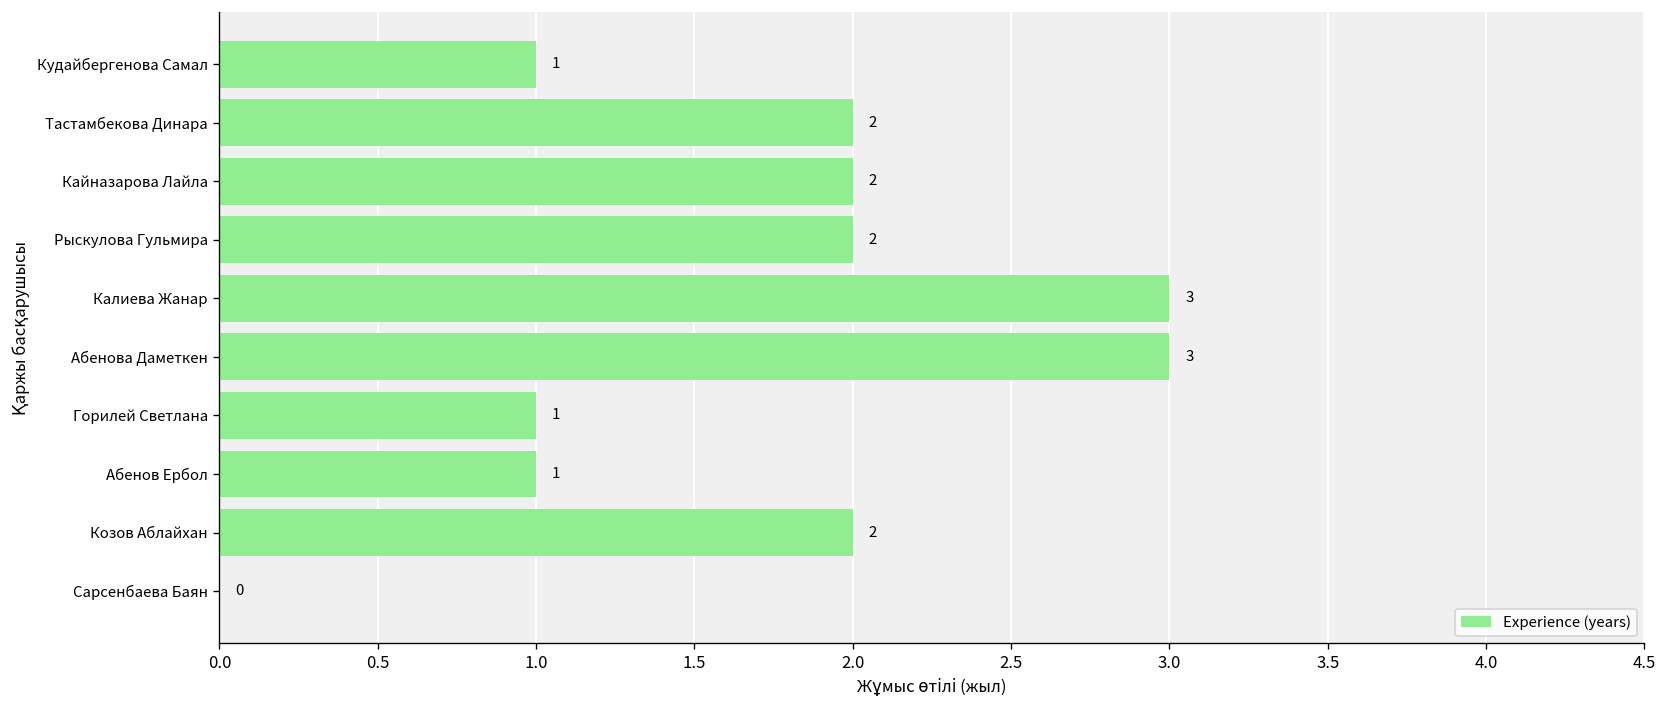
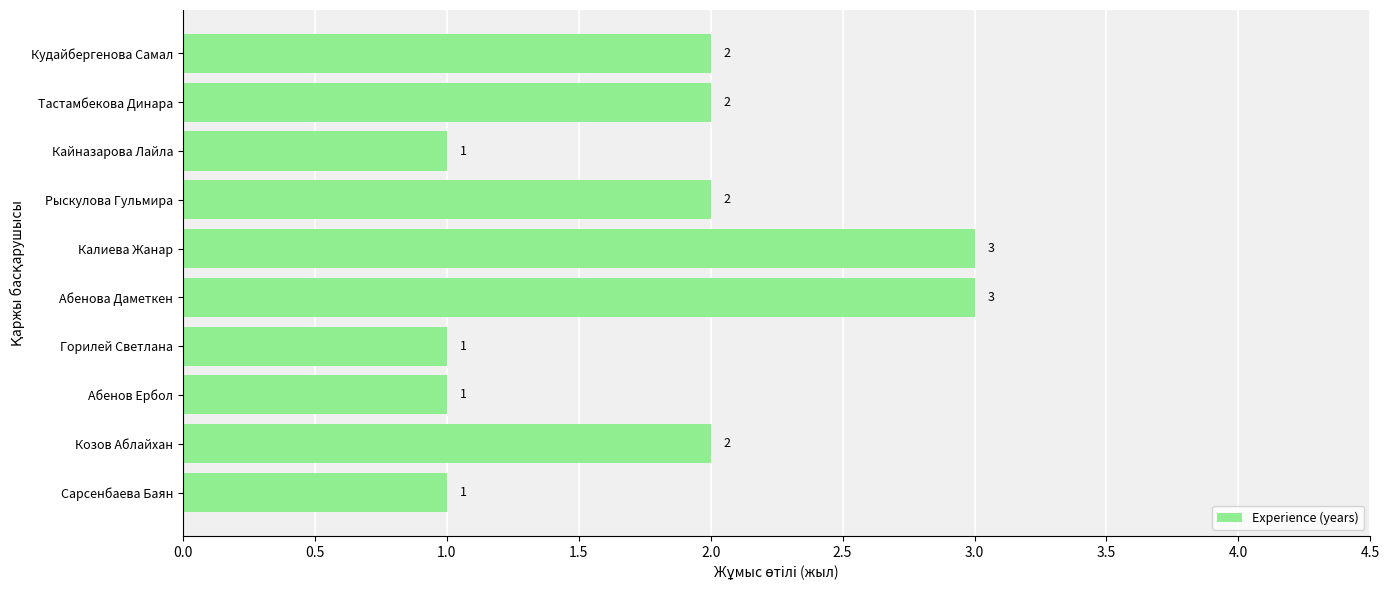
  {
-   "Кудайбергенова Самал": 1,
+   "Кудайбергенова Самал": 2,
    "Тастамбекова Динара": 2,
-   "Кайназарова Лайла": 2,
+   "Кайназарова Лайла": 1,
    "Рыскулова Гульмира": 2,
    "Калиева Жанар": 3,
    "Абенова Даметкен": 3,
    "Горилей Светлана": 1,
    "Абенов Ербол": 1,
    "Козов Аблайхан": 2,
-   "Сарсенбаева Баян": 0
+   "Сарсенбаева Баян": 1
  }
